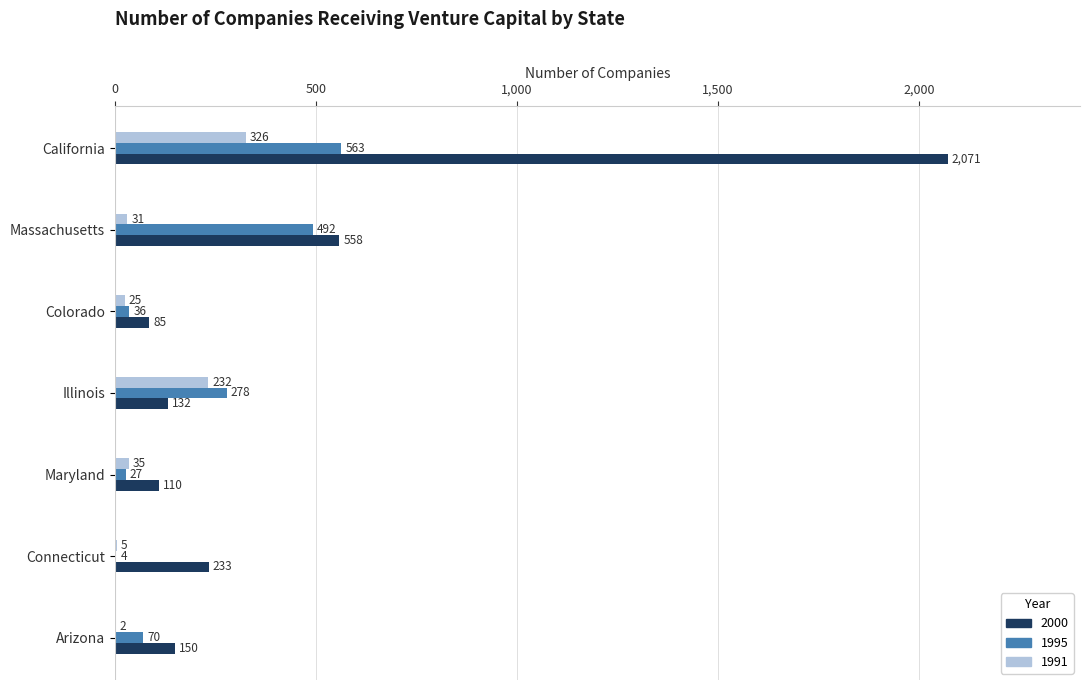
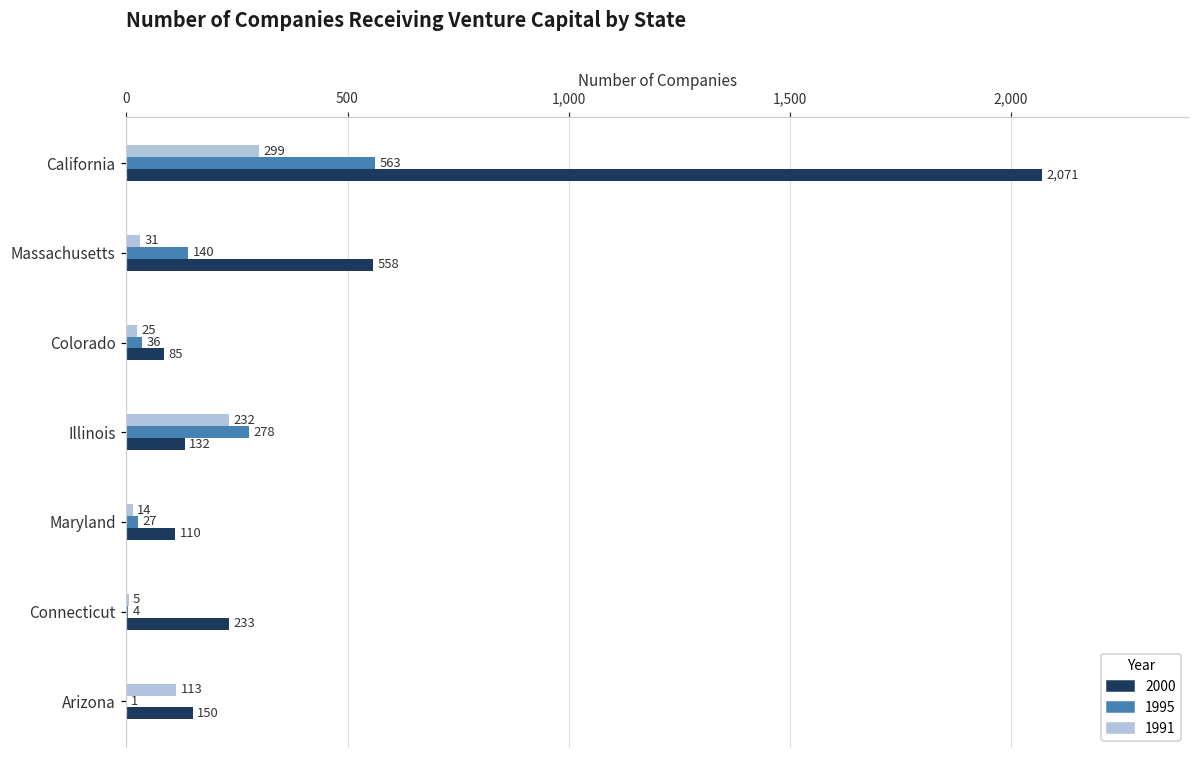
  {
    "1991": {
-     "California": "326",
+     "California": "299",
      "Massachusetts": "31",
      "Colorado": "25",
      "Illinois": "232",
-     "Maryland": "35",
-     "Arizona": "2"
+     "Maryland": "14",
+     "Arizona": "113"
    },
    "1995": {
      "California": "563",
-     "Massachusetts": "492",
+     "Massachusetts": "140",
      "Colorado": "36",
      "Illinois": "278",
      "Maryland": "27",
-     "Arizona": "70"
+     "Arizona": "1"
    },
    "2000": {
      "California": "2,071",
      "Massachusetts": "558",
      "Colorado": "85",
      "Illinois": "132",
      "Maryland": "110",
      "Connecticut": "233",
      "Arizona": "150"
    }
  }
